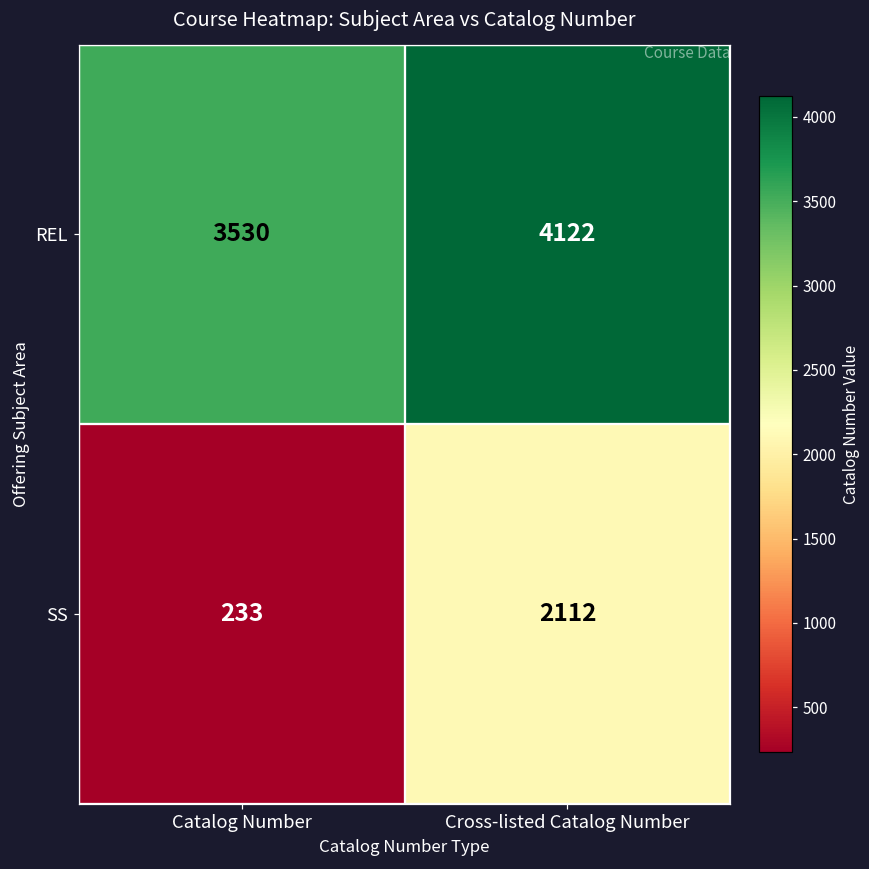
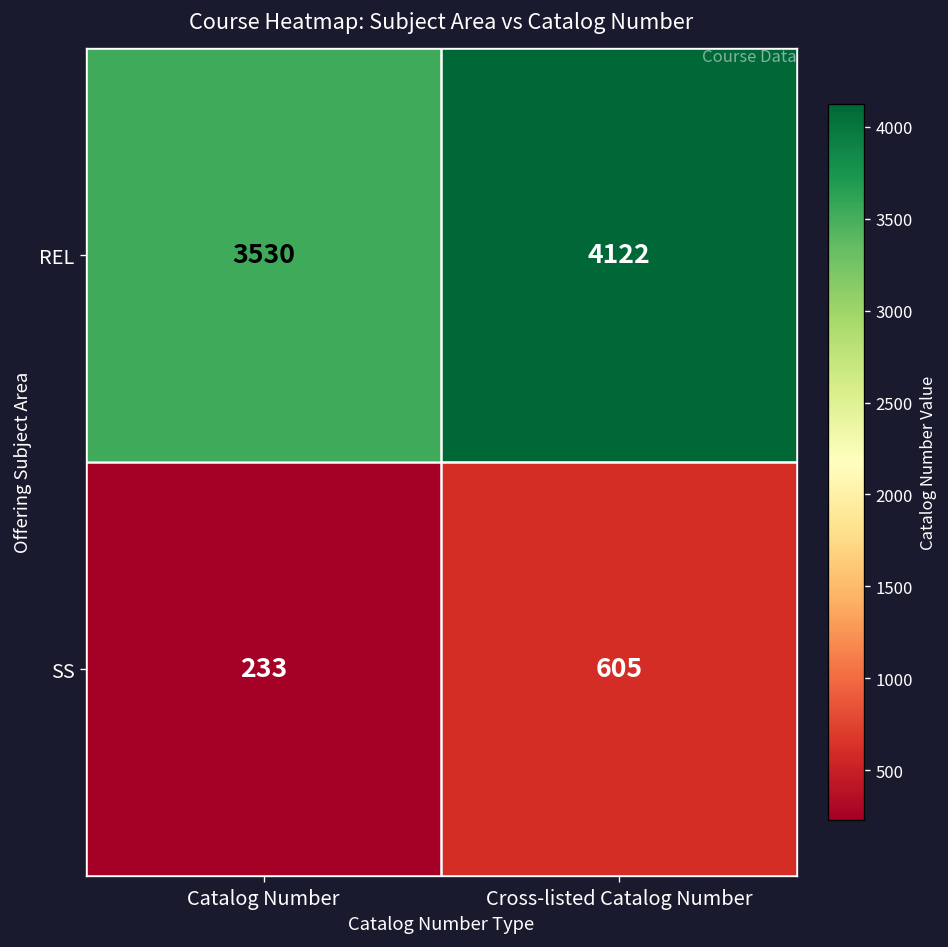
  {
    "REL": {
      "Catalog Number": 3530
    },
    "SS": {
      "Catalog Number": 233,
-     "Cross-listed Catalog Number": 2112
+     "Cross-listed Catalog Number": 605
    }
  }
